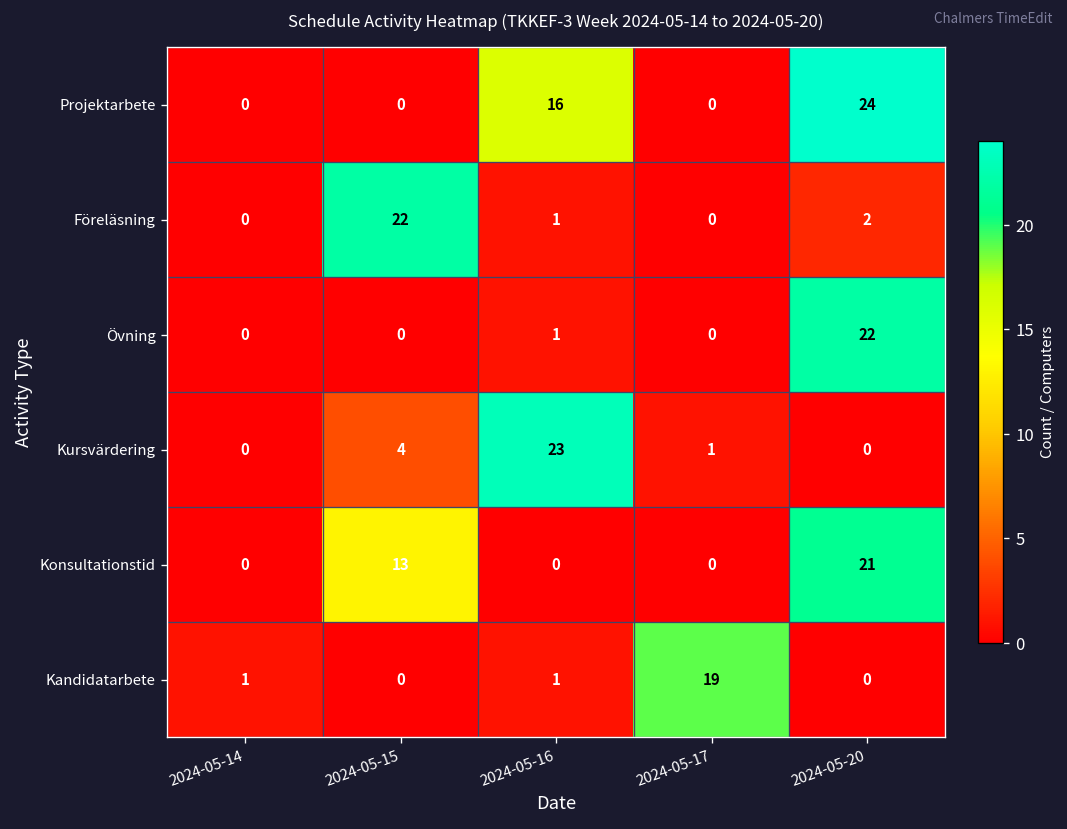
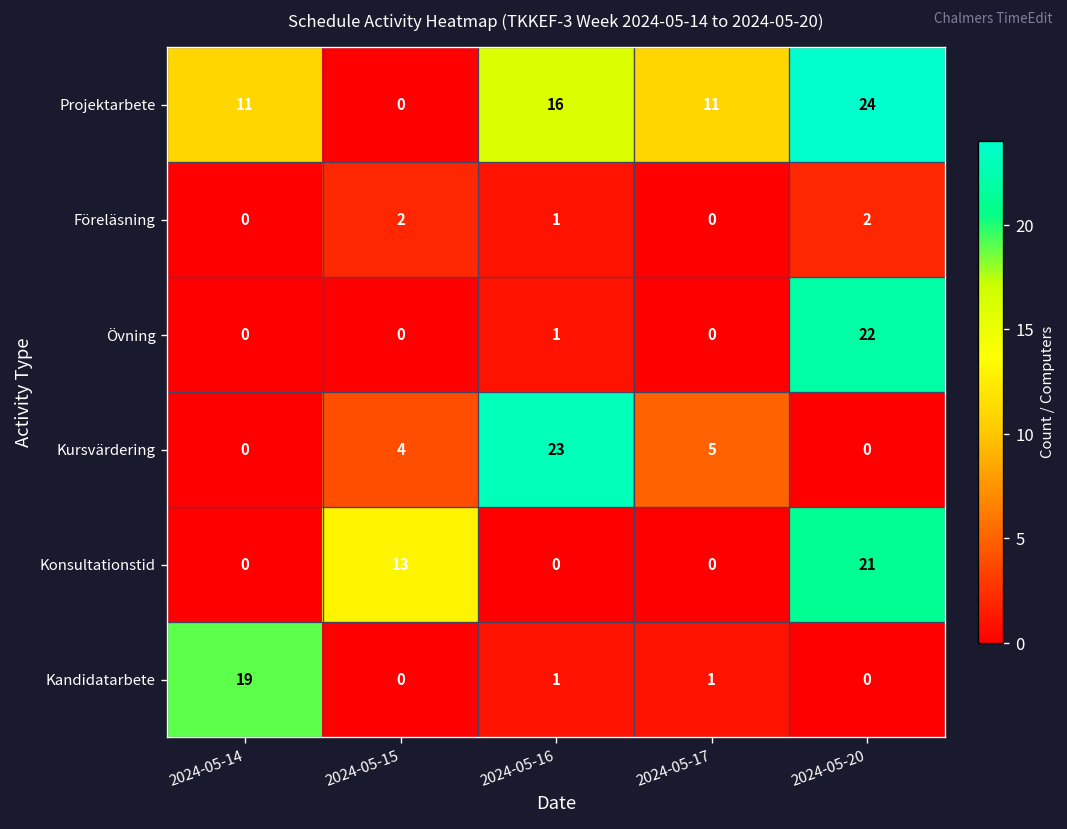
  {
    "Projektarbete": {
-     "2024-05-14": 0,
+     "2024-05-14": 11,
      "2024-05-15": 0,
      "2024-05-16": 16,
-     "2024-05-17": 0,
+     "2024-05-17": 11,
      "2024-05-20": 24
    },
    "Föreläsning": {
      "2024-05-14": 0,
-     "2024-05-15": 22,
+     "2024-05-15": 2,
      "2024-05-16": 1,
      "2024-05-17": 0,
      "2024-05-20": 2
    },
    "Övning": {
      "2024-05-14": 0,
      "2024-05-15": 0,
      "2024-05-16": 1,
      "2024-05-17": 0,
      "2024-05-20": 22
    },
    "Kursvärdering": {
      "2024-05-14": 0,
      "2024-05-15": 4,
      "2024-05-16": 23,
-     "2024-05-17": 1,
+     "2024-05-17": 5,
      "2024-05-20": 0
    },
    "Konsultationstid": {
      "2024-05-14": 0,
      "2024-05-15": 13,
      "2024-05-16": 0,
      "2024-05-17": 0,
      "2024-05-20": 21
    },
    "Kandidatarbete": {
-     "2024-05-14": 1,
+     "2024-05-14": 19,
      "2024-05-15": 0,
      "2024-05-16": 1,
-     "2024-05-17": 19,
+     "2024-05-17": 1,
      "2024-05-20": 0
    }
  }
